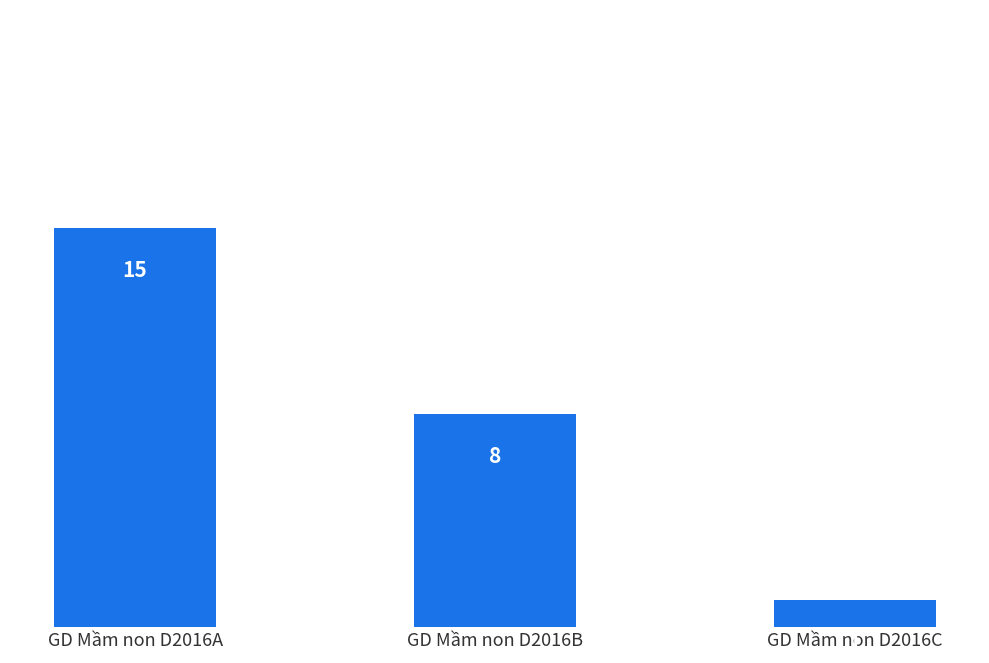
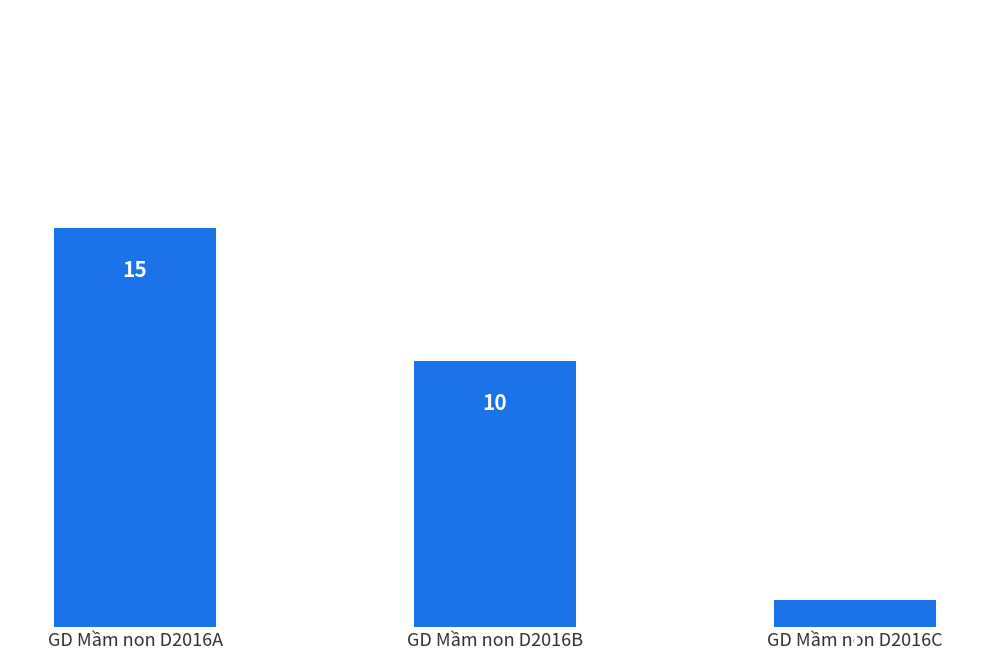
  {
    "GD Mầm non D2016A": 15,
-   "GD Mầm non D2016B": 8
+   "GD Mầm non D2016B": 10
  }
